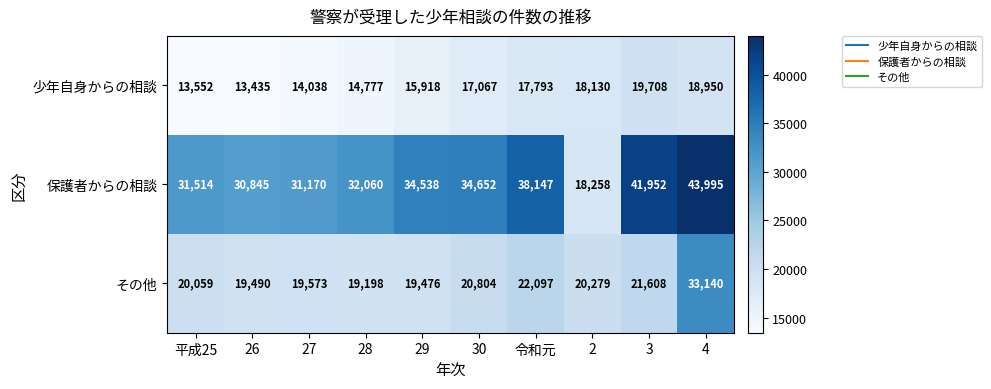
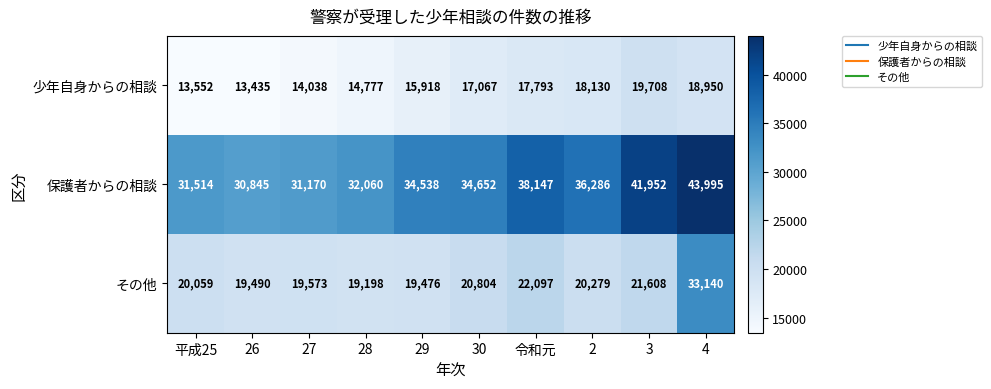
  {
    "少年自身からの相談": {
      "平成25": "13,552",
      "26": "13,435",
      "27": "14,038",
      "28": "14,777",
      "29": "15,918",
      "30": "17,067",
      "令和元": "17,793",
      "2": "18,130",
      "3": "19,708",
      "4": "18,950"
    },
    "保護者からの相談": {
      "平成25": "31,514",
      "26": "30,845",
      "27": "31,170",
      "28": "32,060",
      "29": "34,538",
      "30": "34,652",
      "令和元": "38,147",
-     "2": "18,258",
+     "2": "36,286",
      "3": "41,952",
      "4": "43,995"
    },
    "その他": {
      "平成25": "20,059",
      "26": "19,490",
      "27": "19,573",
      "28": "19,198",
      "29": "19,476",
      "30": "20,804",
      "令和元": "22,097",
      "2": "20,279",
      "3": "21,608",
      "4": "33,140"
    }
  }
